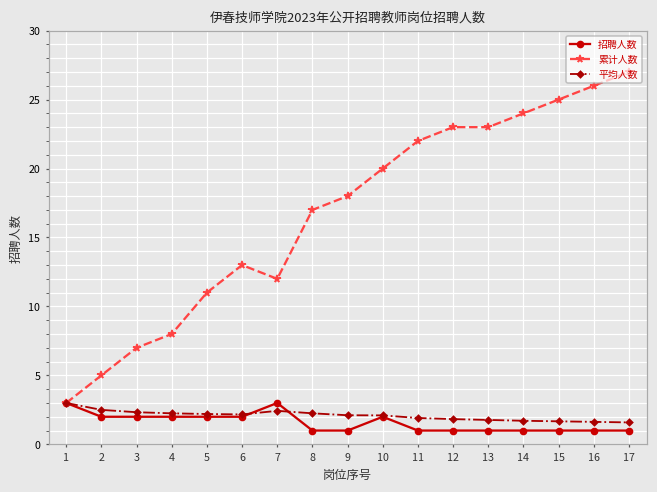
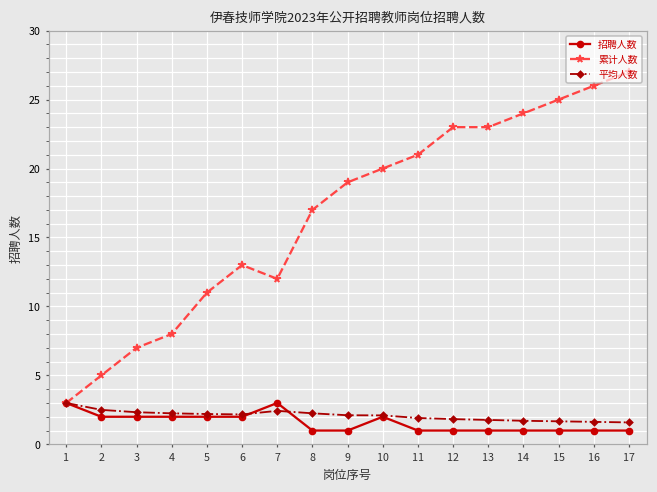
  {
    "累计人数": {
      "2": 5,
      "3": 7,
      "4": 8,
      "5": 11,
      "6": 13,
      "7": 12,
      "8": 17,
-     "9": 18,
+     "9": 19,
      "10": 20,
-     "11": 22,
+     "11": 21,
      "12": 23,
      "13": 23,
      "14": 24,
      "15": 25,
      "16": 26
    }
  }
